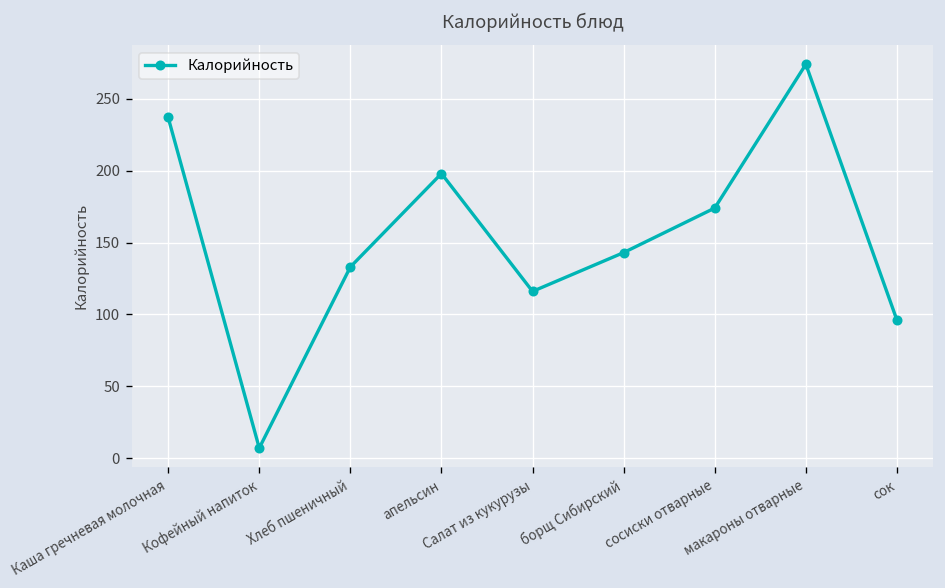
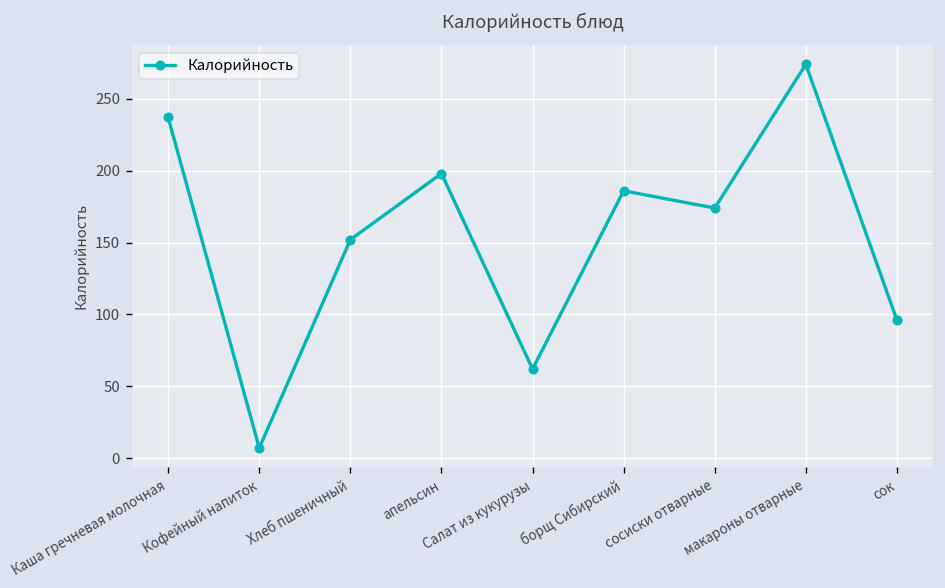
  {
    "Каша гречневая молочная": 237,
    "Кофейный напиток": 7,
-   "Хлеб пшеничный": 133,
+   "Хлеб пшеничный": 152,
    "апельсин": 198,
-   "Салат из кукурузы": 116,
-   "борщ Сибирский": 143,
+   "Салат из кукурузы": 62,
+   "борщ Сибирский": 186,
    "сосиски отварные": 174,
    "макароны отварные": 274,
    "сок": 96
  }
